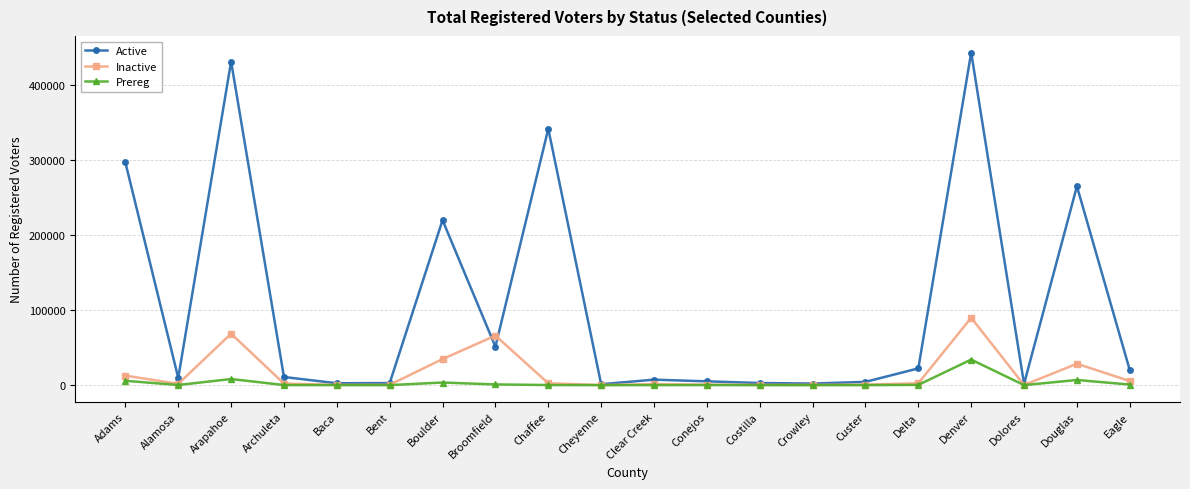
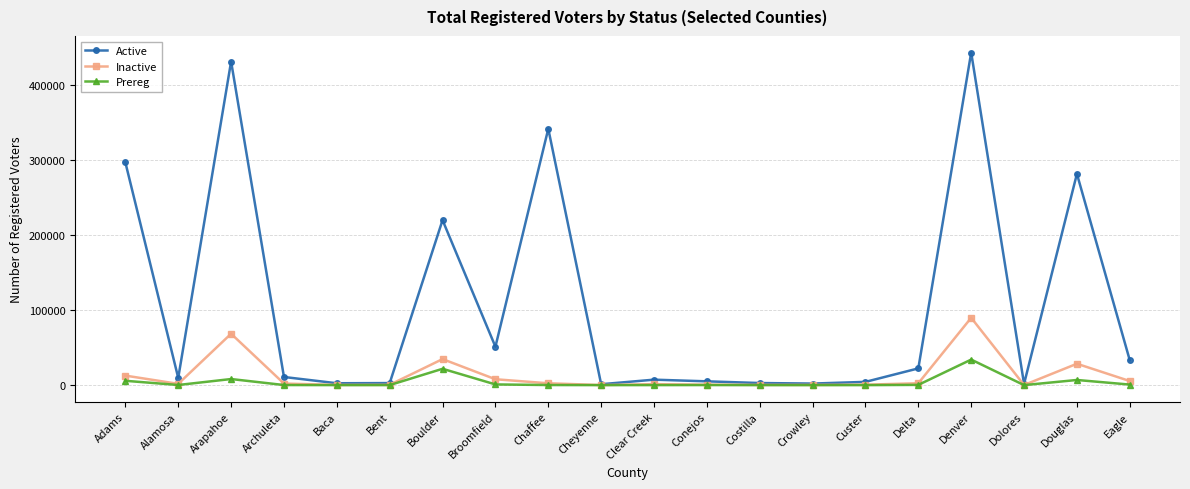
  {
    "Active": {
      "Adams": 300000,
      "Alamosa": 10000,
      "Arapahoe": 430000,
      "Archuleta": 10000,
      "Boulder": 220000,
      "Broomfield": 50000,
      "Chaffee": 340000,
      "Clear Creek": 10000,
      "Conejos": 10000,
      "Custer": 0,
      "Delta": 20000,
      "Denver": 440000,
-     "Douglas": 270000,
-     "Eagle": 20000
+     "Douglas": 280000,
+     "Eagle": 30000
    },
    "Inactive": {
      "Adams": 10000,
      "Arapahoe": 70000,
      "Boulder": 30000,
-     "Broomfield": 70000,
+     "Broomfield": 10000,
      "Denver": 90000,
      "Douglas": 30000,
      "Eagle": 10000
    },
    "Prereg": {
      "Adams": 10000,
      "Arapahoe": 10000,
-     "Boulder": 0,
+     "Boulder": 20000,
      "Broomfield": 0,
      "Denver": 30000,
      "Douglas": 10000,
      "Eagle": 0
    }
  }
